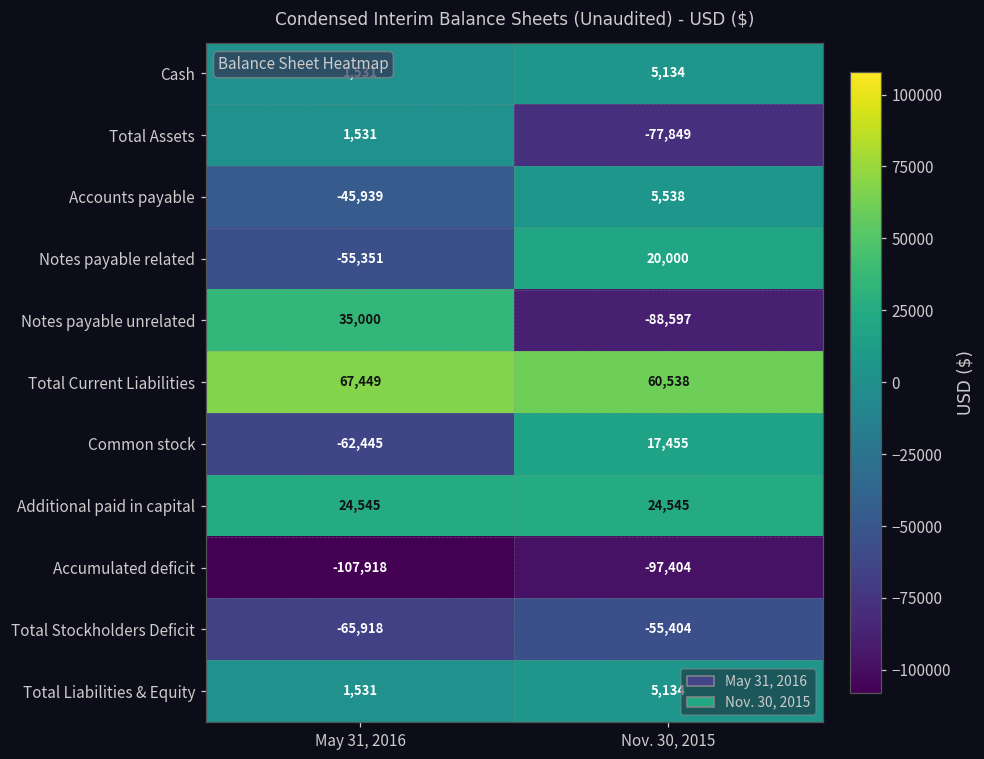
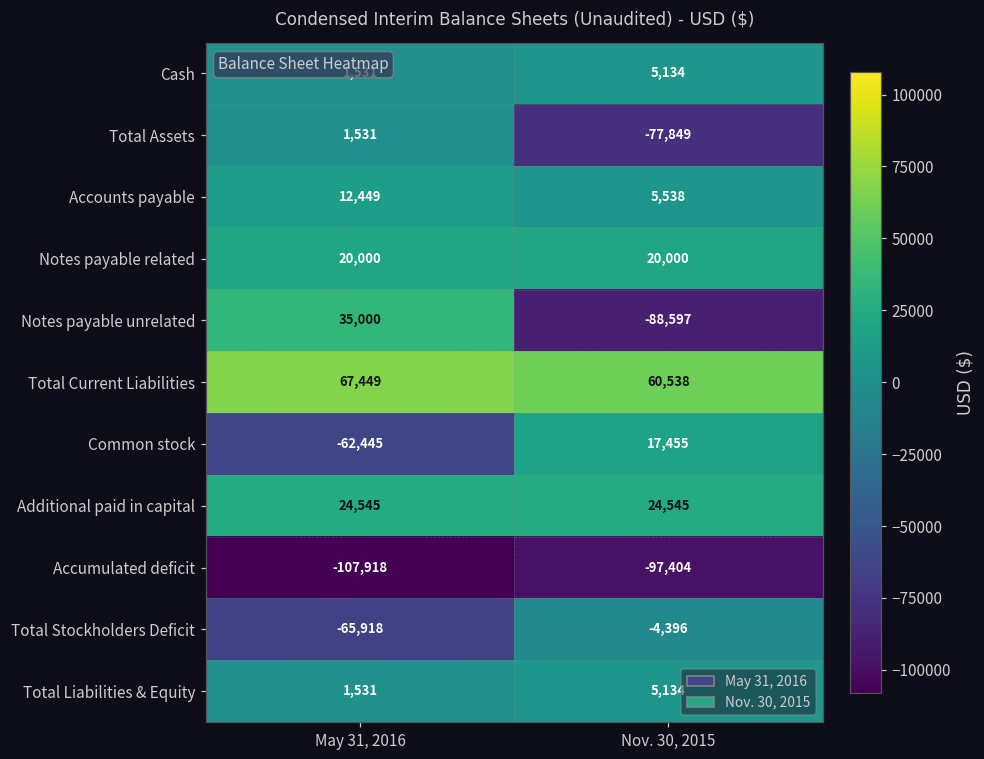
  {
    "Cash": {
      "Nov. 30, 2015": "5,134"
    },
    "Total Assets": {
      "May 31, 2016": "1,531",
      "Nov. 30, 2015": "-77,849"
    },
    "Accounts payable": {
-     "May 31, 2016": "-45,939",
+     "May 31, 2016": "12,449",
      "Nov. 30, 2015": "5,538"
    },
    "Notes payable related": {
-     "May 31, 2016": "-55,351",
+     "May 31, 2016": "20,000",
      "Nov. 30, 2015": "20,000"
    },
    "Notes payable unrelated": {
      "May 31, 2016": "35,000",
      "Nov. 30, 2015": "-88,597"
    },
    "Total Current Liabilities": {
      "May 31, 2016": "67,449",
      "Nov. 30, 2015": "60,538"
    },
    "Common stock": {
      "May 31, 2016": "-62,445",
      "Nov. 30, 2015": "17,455"
    },
    "Additional paid in capital": {
      "May 31, 2016": "24,545",
      "Nov. 30, 2015": "24,545"
    },
    "Accumulated deficit": {
      "May 31, 2016": "-107,918",
      "Nov. 30, 2015": "-97,404"
    },
    "Total Stockholders Deficit": {
      "May 31, 2016": "-65,918",
-     "Nov. 30, 2015": "-55,404"
+     "Nov. 30, 2015": "-4,396"
    },
    "Total Liabilities & Equity": {
      "May 31, 2016": "1,531"
    }
  }
